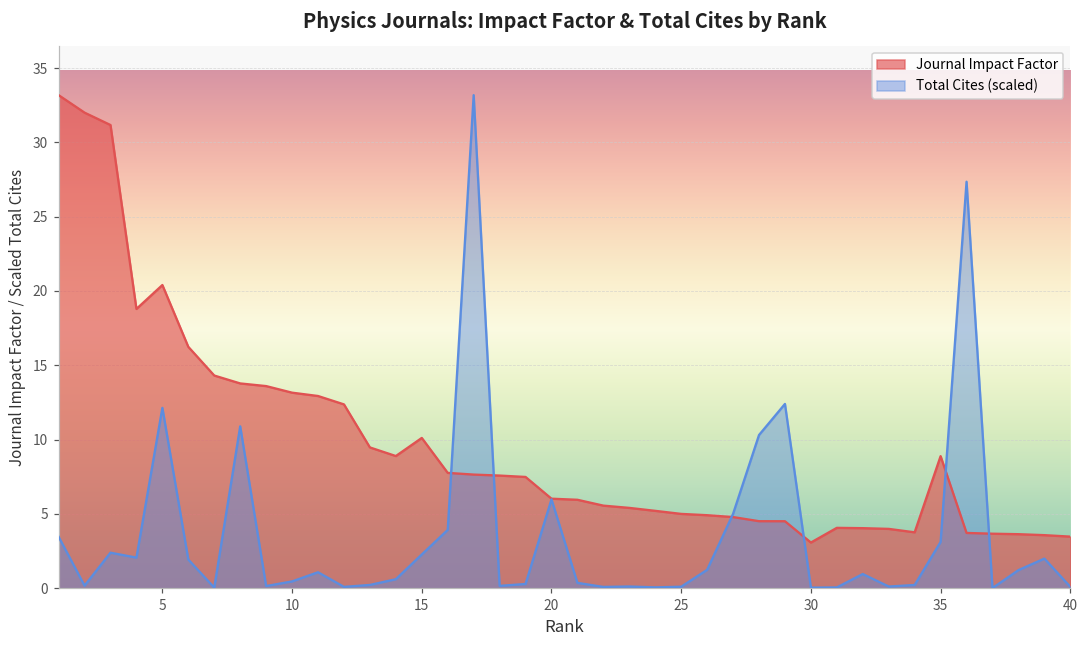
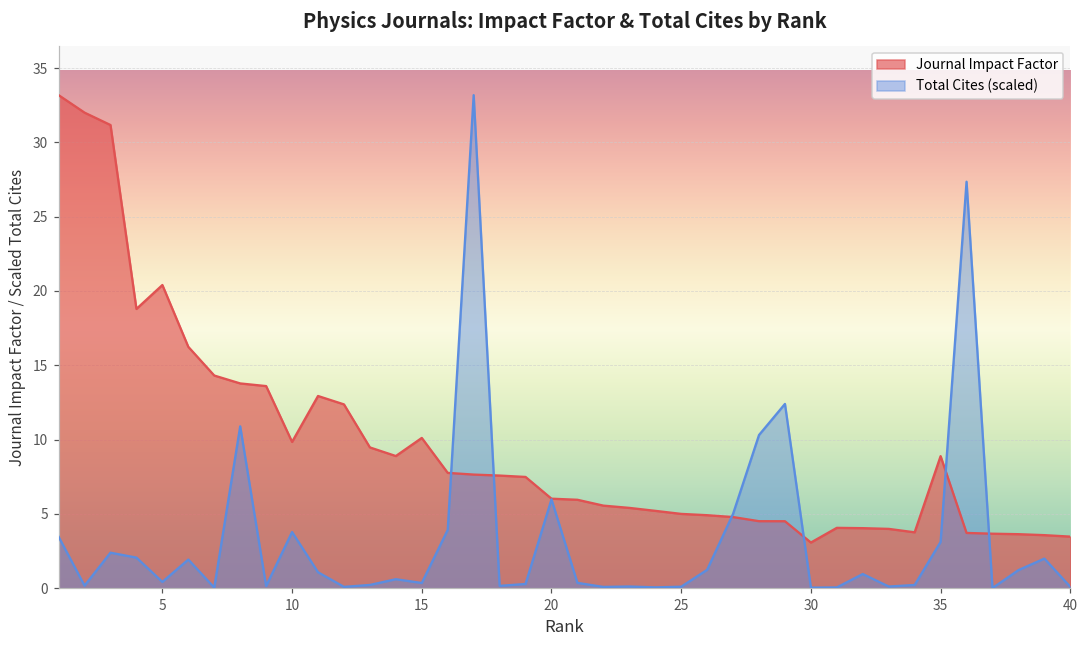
  {
    "Journal Impact Factor": {
      "5": 20.4,
-     "10": 13.2,
+     "10": 9.8,
      "15": 10.1,
      "25": 5.0,
      "30": 3.1,
      "35": 8.9,
      "40": 3.5
    },
    "Total Cites (scaled)": {
-     "5": 12.1,
-     "10": 0.5,
-     "15": 2.3,
+     "5": 0.4,
+     "10": 3.8,
+     "15": 0.4,
      "25": 0.1,
      "30": 0.0,
      "35": 3.1,
      "40": 0.1
    }
  }
